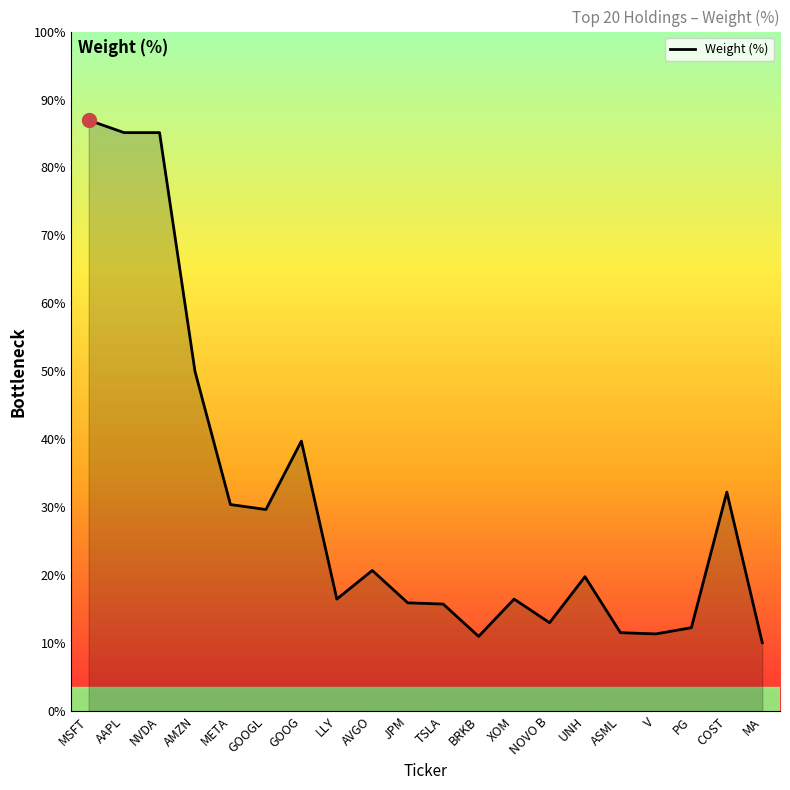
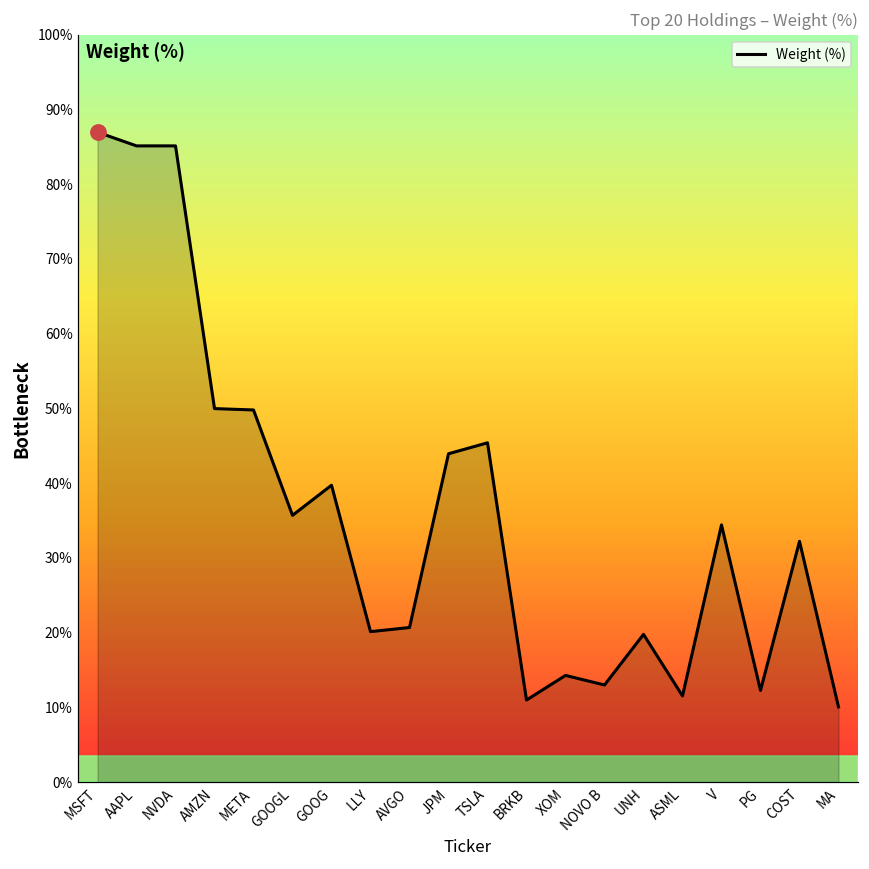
  {
    "Weight (%)": {
      "AAPL": "85%",
      "NVDA": "85%",
      "AMZN": "50%",
-     "META": "30%",
-     "GOOGL": "30%",
+     "META": "50%",
+     "GOOGL": "36%",
      "GOOG": "40%",
-     "LLY": "16%",
+     "LLY": "20%",
      "AVGO": "21%",
-     "JPM": "16%",
-     "TSLA": "16%",
+     "JPM": "44%",
+     "TSLA": "45%",
      "BRKB": "11%",
-     "XOM": "16%",
+     "XOM": "14%",
      "NOVO B": "13%",
      "UNH": "20%",
      "ASML": "12%",
-     "V": "11%",
+     "V": "34%",
      "PG": "12%",
      "COST": "32%",
      "MA": "10%"
    }
  }
